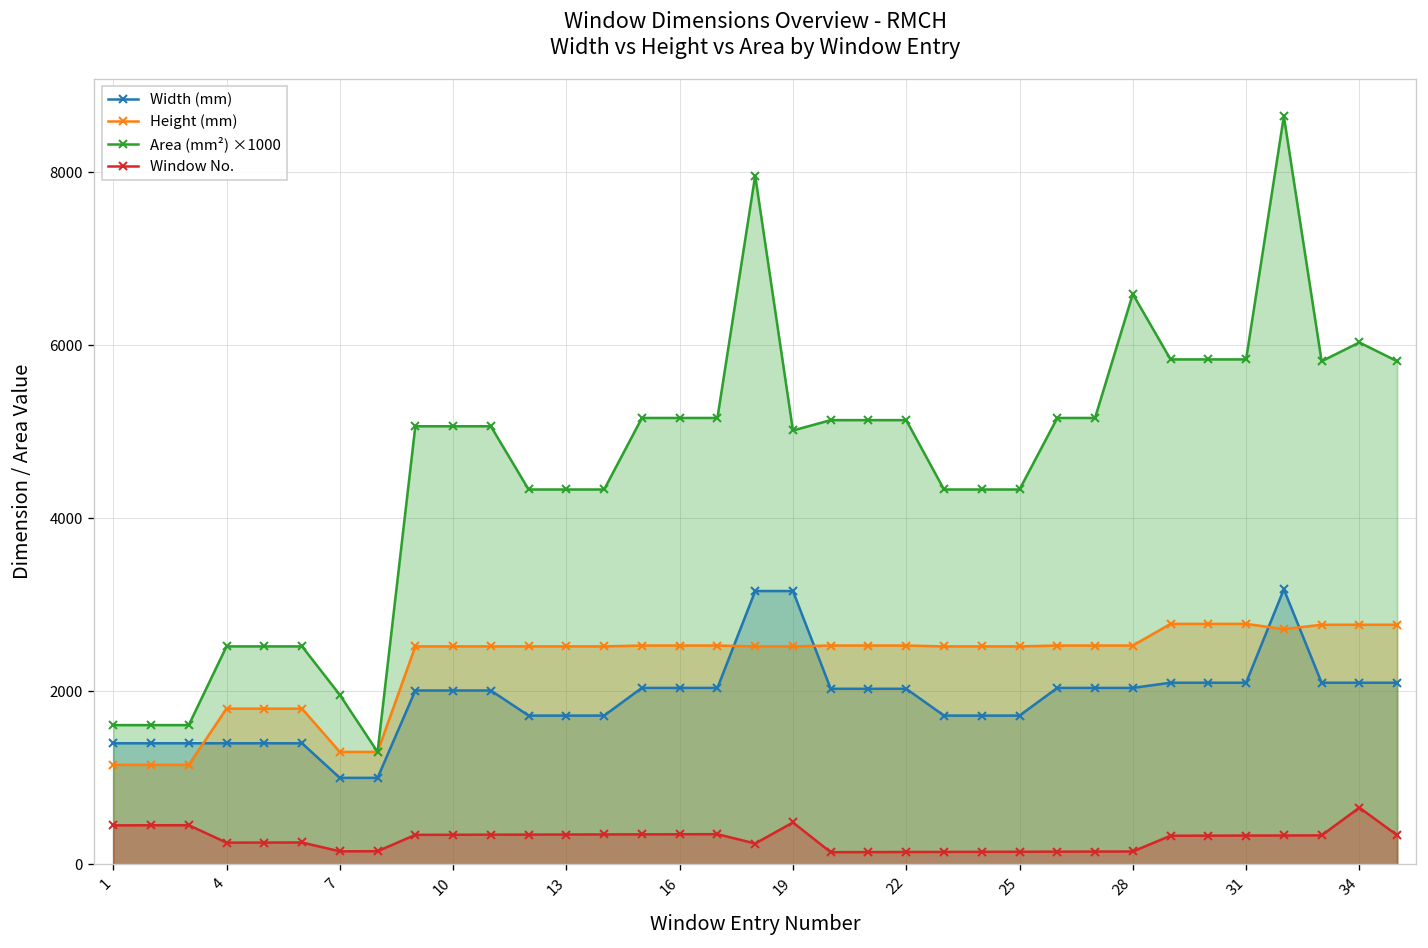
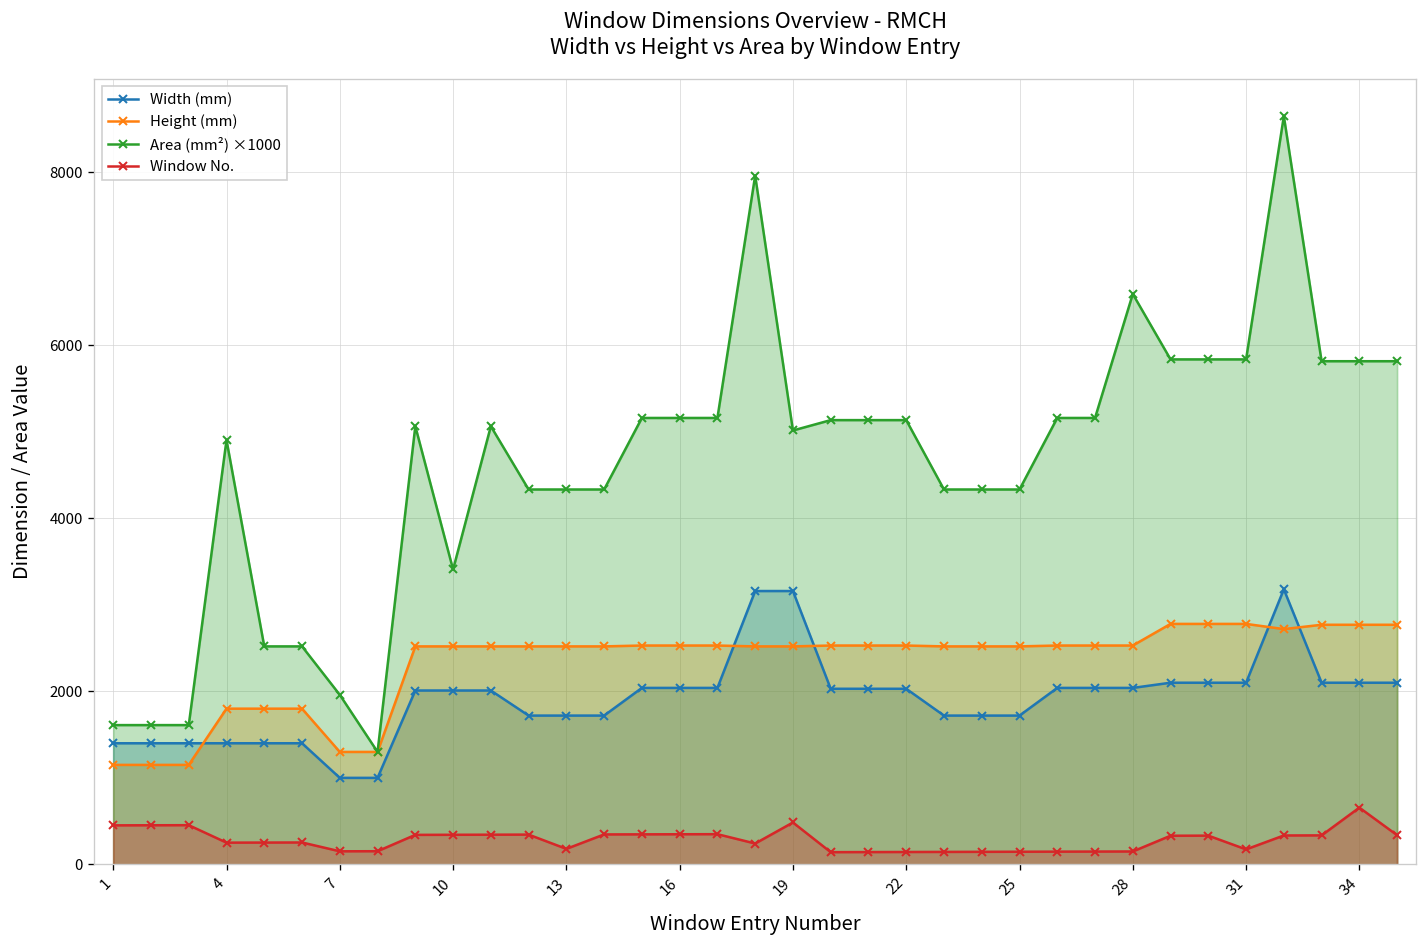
  {
    "Width (mm)": {
      "1": 1400,
      "4": 1400,
      "7": 1000,
      "10": 2000,
      "13": 1700,
      "16": 2000,
      "19": 3200,
      "22": 2000,
      "25": 1700,
      "28": 2000,
      "31": 2100,
      "34": 2100
    },
    "Height (mm)": {
      "1": 1200,
      "4": 1800,
      "7": 1300,
      "10": 2500,
      "13": 2500,
      "16": 2500,
      "19": 2500,
      "22": 2500,
      "25": 2500,
      "28": 2500,
      "31": 2800,
      "34": 2800
    },
    "Area (mm²) ×1000": {
      "1": 1600,
-     "4": 2500,
+     "4": 4900,
      "7": 2000,
-     "10": 5100,
+     "10": 3400,
      "13": 4300,
      "16": 5200,
      "19": 5000,
      "22": 5100,
      "25": 4300,
      "28": 6600,
      "31": 5800,
-     "34": 6000
+     "34": 5800
    },
    "Window No.": {
      "1": 500,
      "4": 300,
      "7": 200,
      "10": 300,
-     "13": 300,
+     "13": 200,
      "16": 300,
      "19": 500,
      "22": 100,
      "25": 100,
      "28": 100,
-     "31": 300,
+     "31": 200,
      "34": 700
    }
  }
